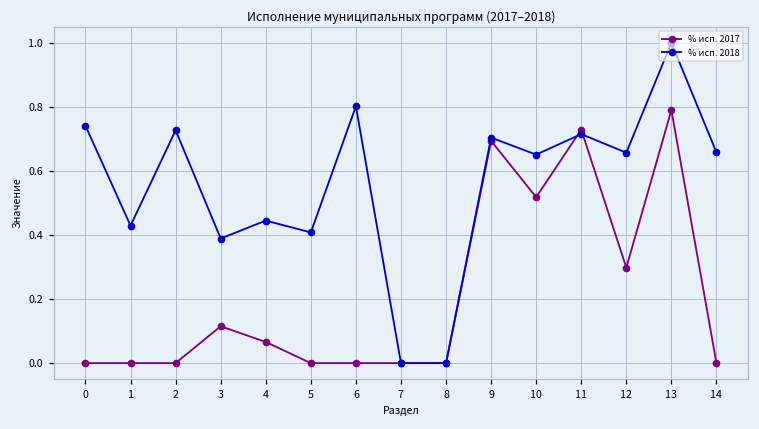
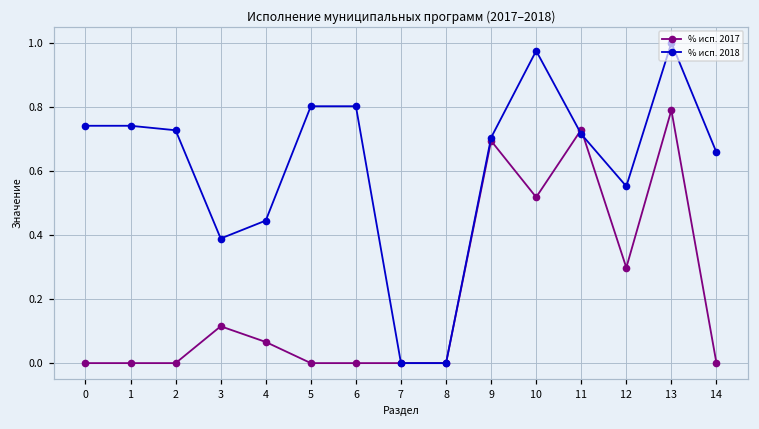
  {
    "% исп. 2017": {
      "0": 0.00,
      "1": 0.00,
      "2": 0.00,
      "3": 0.12,
      "4": 0.07,
      "5": 0.00,
      "6": 0.00,
      "9": 0.69,
      "10": 0.52,
      "11": 0.73,
      "12": 0.30,
      "13": 0.79,
      "14": 0.00
    },
    "% исп. 2018": {
      "0": 0.74,
-     "1": 0.43,
+     "1": 0.74,
      "2": 0.73,
      "3": 0.39,
      "4": 0.45,
-     "5": 0.41,
+     "5": 0.80,
      "6": 0.80,
      "9": 0.70,
-     "10": 0.65,
+     "10": 0.98,
      "11": 0.72,
-     "12": 0.66,
+     "12": 0.55,
      "14": 0.66
    }
  }
